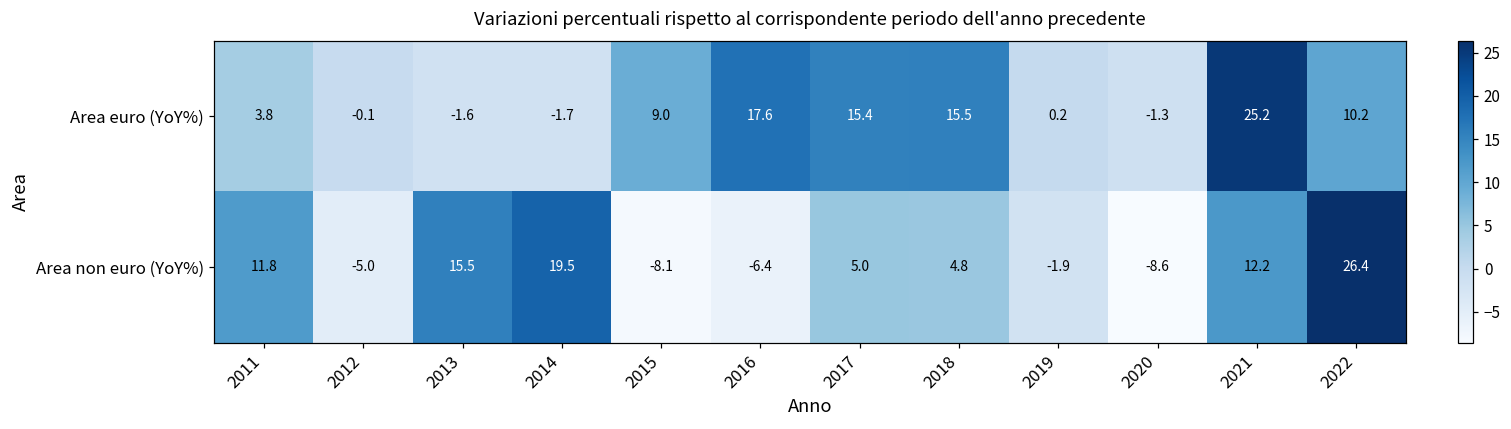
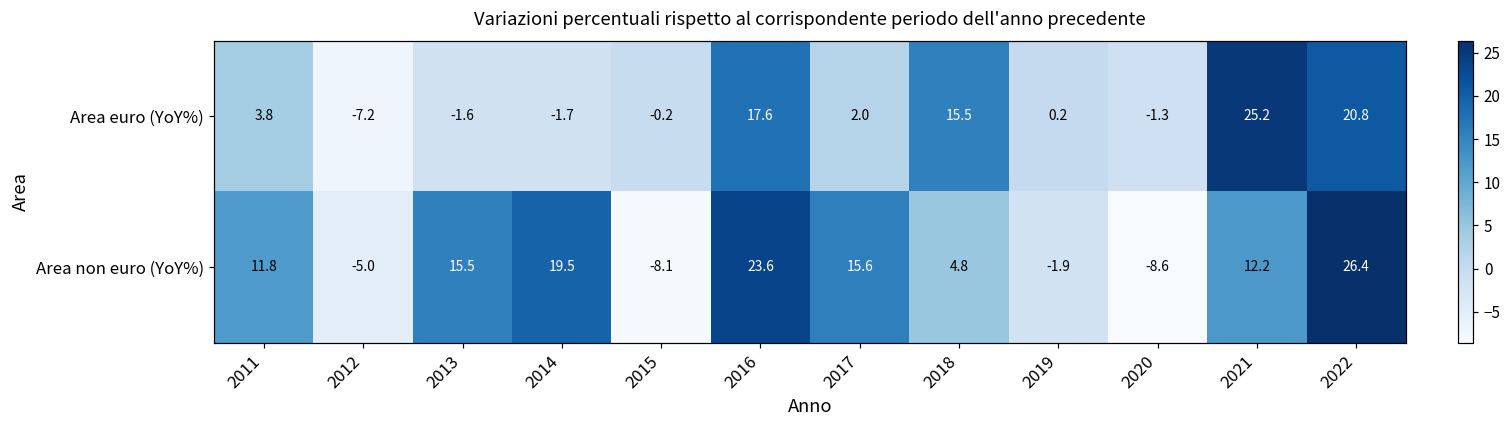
  {
    "Area euro (YoY%)": {
      "2011": 3.8,
-     "2012": -0.1,
+     "2012": -7.2,
      "2013": -1.6,
      "2014": -1.7,
-     "2015": 9.0,
+     "2015": -0.2,
      "2016": 17.6,
-     "2017": 15.4,
+     "2017": 2.0,
      "2018": 15.5,
      "2019": 0.2,
      "2020": -1.3,
      "2021": 25.2,
-     "2022": 10.2
+     "2022": 20.8
    },
    "Area non euro (YoY%)": {
      "2011": 11.8,
      "2012": -5.0,
      "2013": 15.5,
      "2014": 19.5,
      "2015": -8.1,
-     "2016": -6.4,
-     "2017": 5.0,
+     "2016": 23.6,
+     "2017": 15.6,
      "2018": 4.8,
      "2019": -1.9,
      "2020": -8.6,
      "2021": 12.2,
      "2022": 26.4
    }
  }
